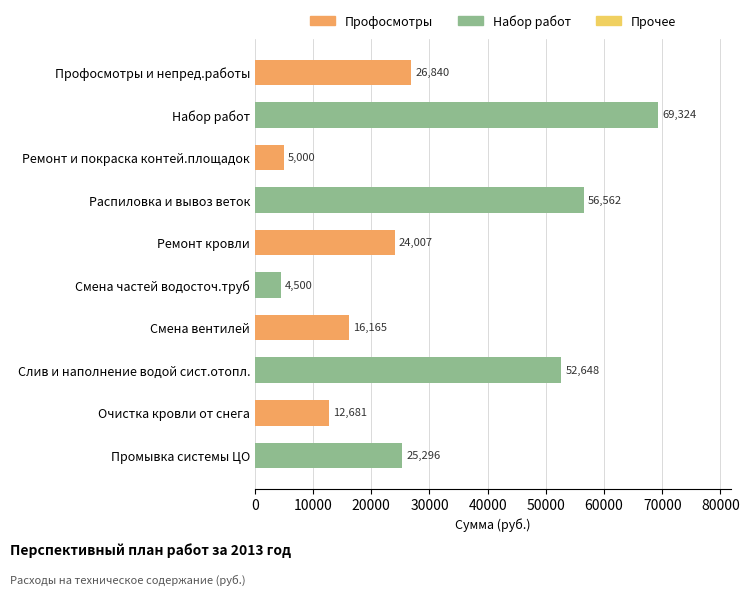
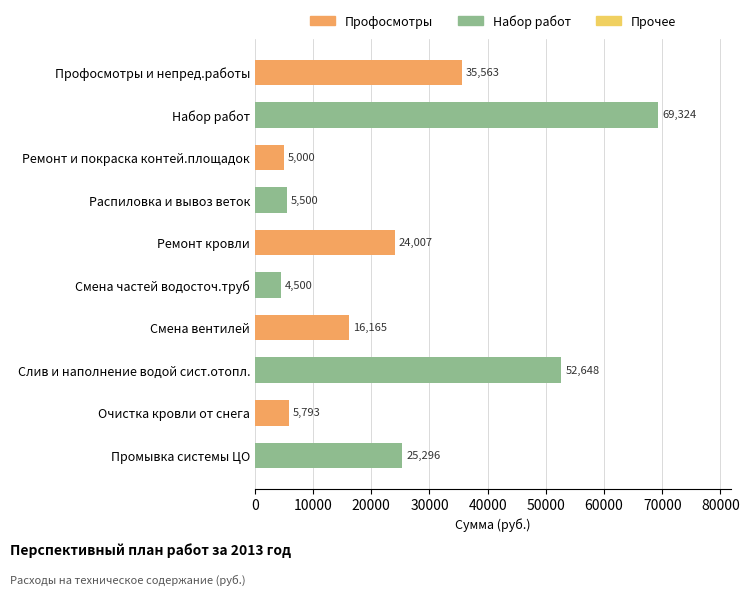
  {
-   "Профосмотры и непред.работы": "26,840",
+   "Профосмотры и непред.работы": "35,563",
    "Набор работ": "69,324",
    "Ремонт и покраска контей.площадок": "5,000",
-   "Распиловка и вывоз веток": "56,562",
+   "Распиловка и вывоз веток": "5,500",
    "Ремонт кровли": "24,007",
    "Смена частей водосточ.труб": "4,500",
    "Смена вентилей": "16,165",
    "Слив и наполнение водой сист.отопл.": "52,648",
-   "Очистка кровли от снега": "12,681",
+   "Очистка кровли от снега": "5,793",
    "Промывка системы ЦО": "25,296"
  }
